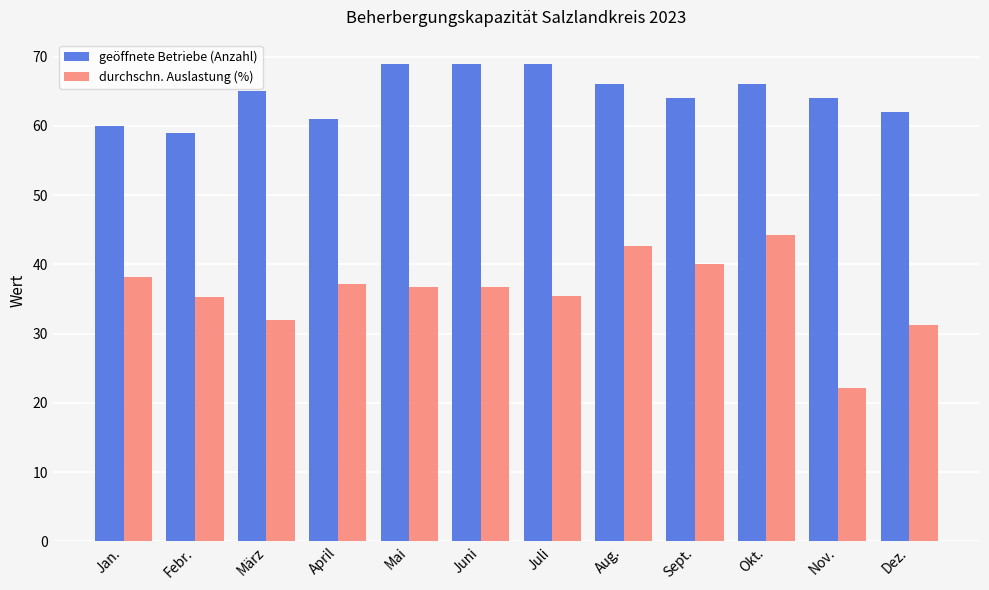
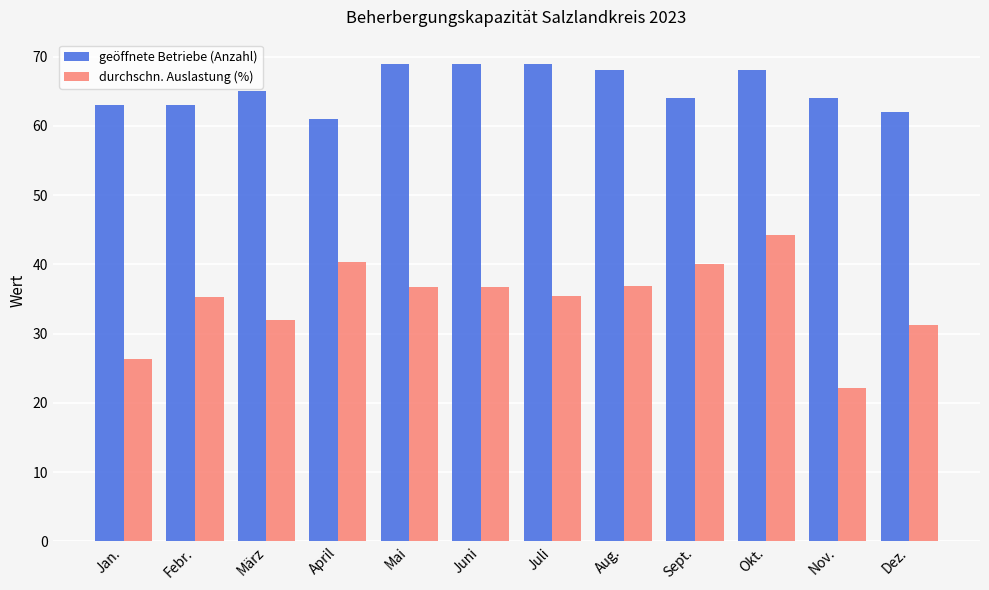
  {
    "geöffnete Betriebe (Anzahl)": {
-     "Jan.": 60,
-     "Febr.": 59,
+     "Jan.": 63,
+     "Febr.": 63,
      "März": 65,
      "April": 61,
      "Mai": 69,
      "Juni": 69,
      "Juli": 69,
-     "Aug.": 66,
+     "Aug.": 68,
      "Sept.": 64,
-     "Okt.": 66,
+     "Okt.": 68,
      "Nov.": 64,
      "Dez.": 62
    },
    "durchschn. Auslastung (%)": {
-     "Jan.": 38,
+     "Jan.": 26,
      "Febr.": 35,
      "März": 32,
-     "April": 37,
+     "April": 40,
      "Mai": 37,
      "Juni": 37,
      "Juli": 35,
-     "Aug.": 43,
+     "Aug.": 37,
      "Sept.": 40,
      "Okt.": 44,
      "Nov.": 22,
      "Dez.": 31
    }
  }
